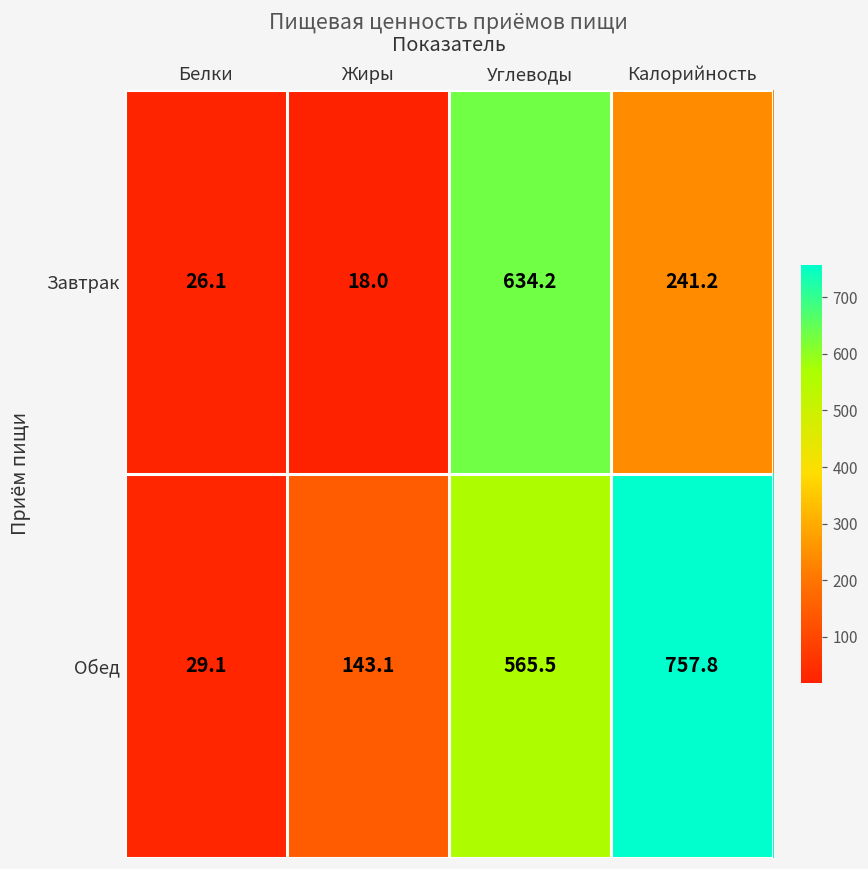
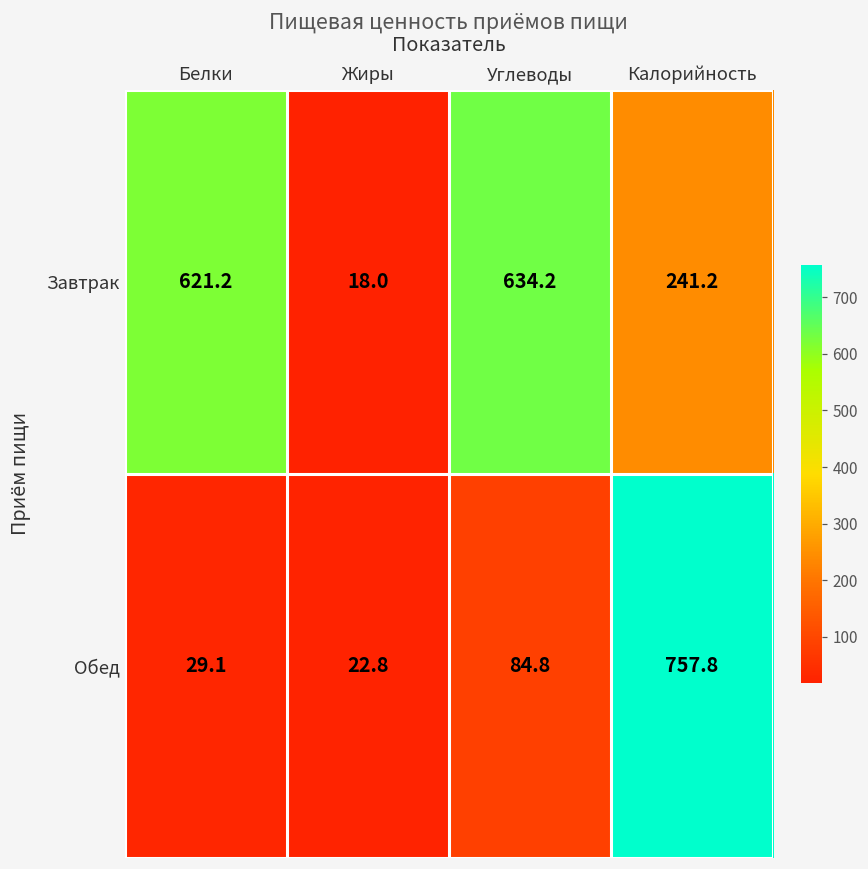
  {
    "Завтрак": {
-     "Белки": 26.1,
+     "Белки": 621.2,
      "Жиры": 18.0,
      "Углеводы": 634.2,
      "Калорийность": 241.2
    },
    "Обед": {
      "Белки": 29.1,
-     "Жиры": 143.1,
-     "Углеводы": 565.5,
+     "Жиры": 22.8,
+     "Углеводы": 84.8,
      "Калорийность": 757.8
    }
  }
